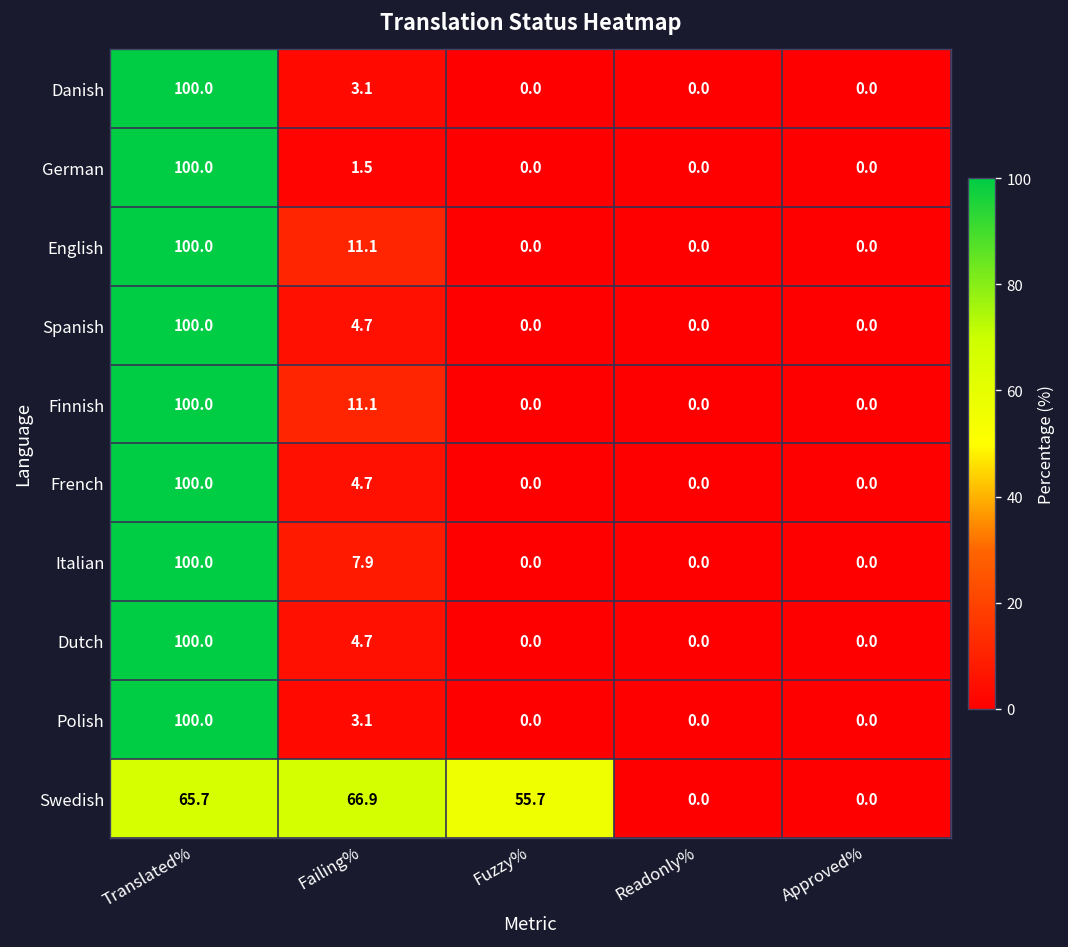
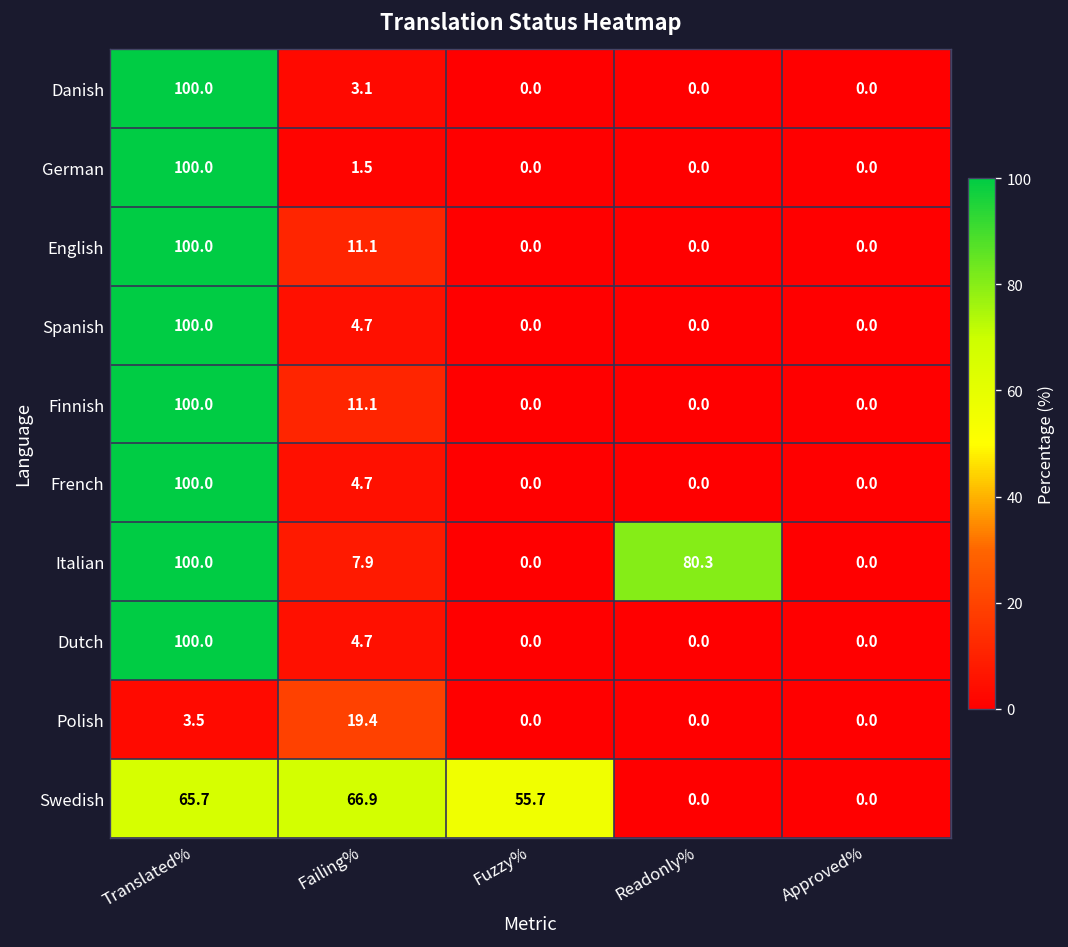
  {
    "Danish": {
      "Translated%": 100.0,
      "Failing%": 3.1,
      "Fuzzy%": 0.0,
      "Readonly%": 0.0,
      "Approved%": 0.0
    },
    "German": {
      "Translated%": 100.0,
      "Failing%": 1.5,
      "Fuzzy%": 0.0,
      "Readonly%": 0.0,
      "Approved%": 0.0
    },
    "English": {
      "Translated%": 100.0,
      "Failing%": 11.1,
      "Fuzzy%": 0.0,
      "Readonly%": 0.0,
      "Approved%": 0.0
    },
    "Spanish": {
      "Translated%": 100.0,
      "Failing%": 4.7,
      "Fuzzy%": 0.0,
      "Readonly%": 0.0,
      "Approved%": 0.0
    },
    "Finnish": {
      "Translated%": 100.0,
      "Failing%": 11.1,
      "Fuzzy%": 0.0,
      "Readonly%": 0.0,
      "Approved%": 0.0
    },
    "French": {
      "Translated%": 100.0,
      "Failing%": 4.7,
      "Fuzzy%": 0.0,
      "Readonly%": 0.0,
      "Approved%": 0.0
    },
    "Italian": {
      "Translated%": 100.0,
      "Failing%": 7.9,
      "Fuzzy%": 0.0,
-     "Readonly%": 0.0,
+     "Readonly%": 80.3,
      "Approved%": 0.0
    },
    "Dutch": {
      "Translated%": 100.0,
      "Failing%": 4.7,
      "Fuzzy%": 0.0,
      "Readonly%": 0.0,
      "Approved%": 0.0
    },
    "Polish": {
-     "Translated%": 100.0,
-     "Failing%": 3.1,
+     "Translated%": 3.5,
+     "Failing%": 19.4,
      "Fuzzy%": 0.0,
      "Readonly%": 0.0,
      "Approved%": 0.0
    },
    "Swedish": {
      "Translated%": 65.7,
      "Failing%": 66.9,
      "Fuzzy%": 55.7,
      "Readonly%": 0.0,
      "Approved%": 0.0
    }
  }
